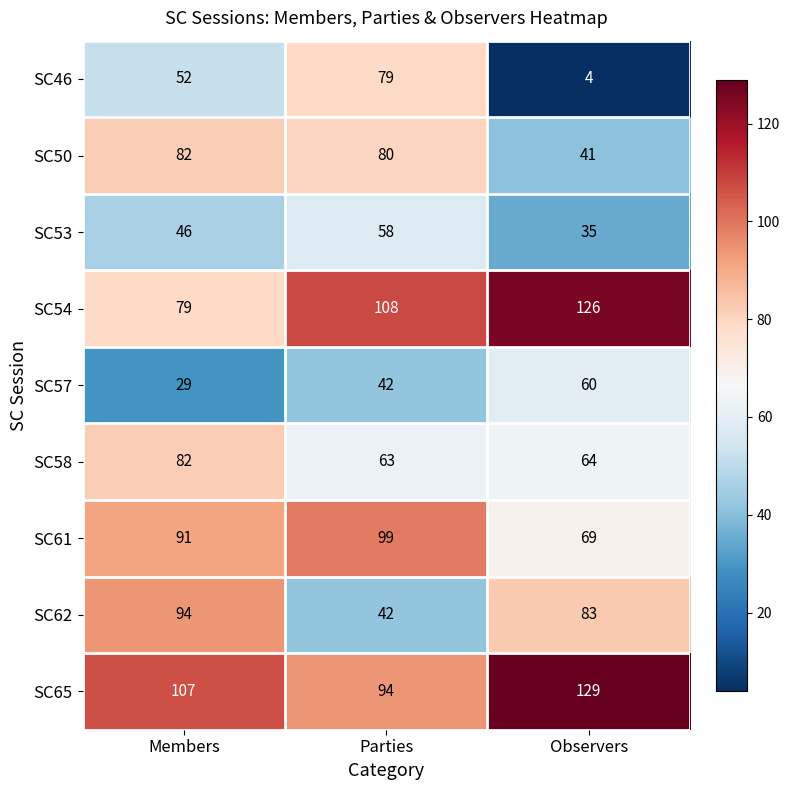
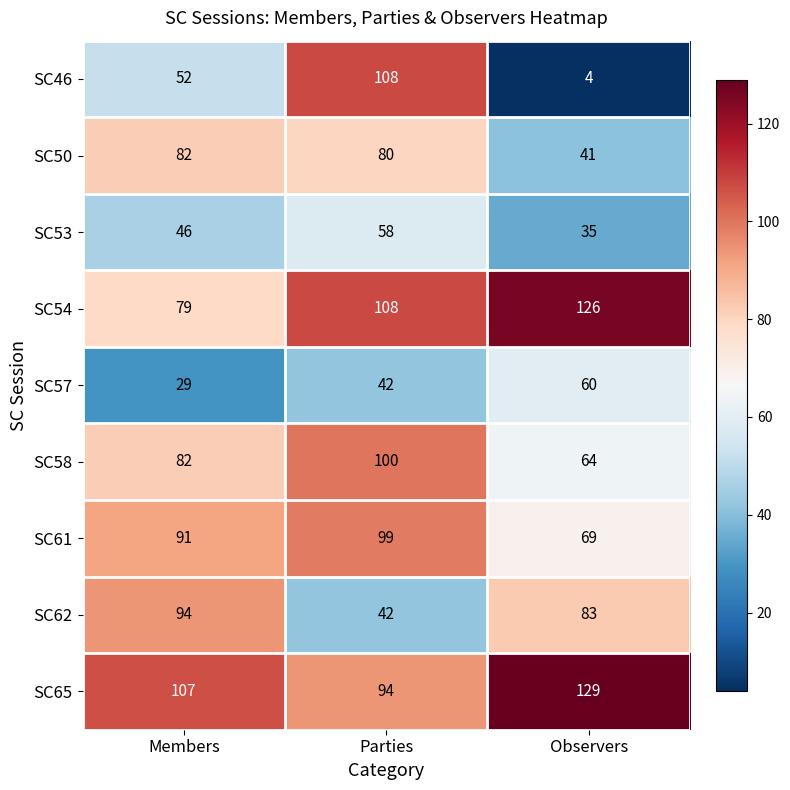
  {
    "SC46": {
      "Members": 52,
-     "Parties": 79,
+     "Parties": 108,
      "Observers": 4
    },
    "SC50": {
      "Members": 82,
      "Parties": 80,
      "Observers": 41
    },
    "SC53": {
      "Members": 46,
      "Parties": 58,
      "Observers": 35
    },
    "SC54": {
      "Members": 79,
      "Parties": 108,
      "Observers": 126
    },
    "SC57": {
      "Members": 29,
      "Parties": 42,
      "Observers": 60
    },
    "SC58": {
      "Members": 82,
-     "Parties": 63,
+     "Parties": 100,
      "Observers": 64
    },
    "SC61": {
      "Members": 91,
      "Parties": 99,
      "Observers": 69
    },
    "SC62": {
      "Members": 94,
      "Parties": 42,
      "Observers": 83
    },
    "SC65": {
      "Members": 107,
      "Parties": 94,
      "Observers": 129
    }
  }
